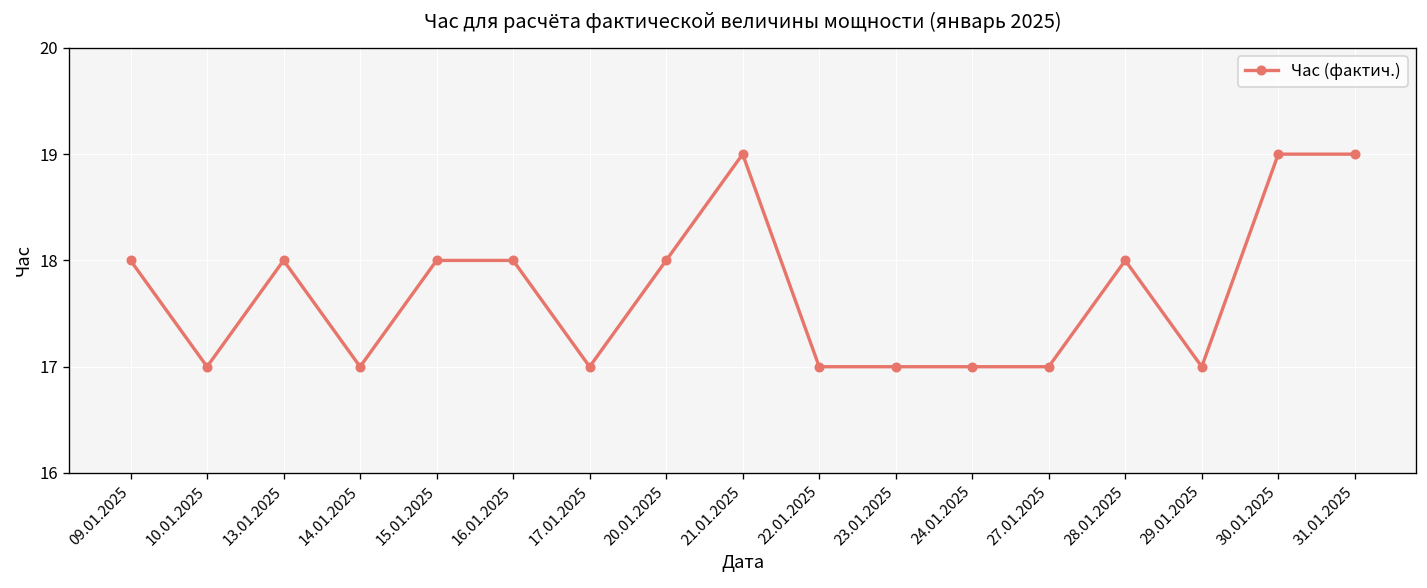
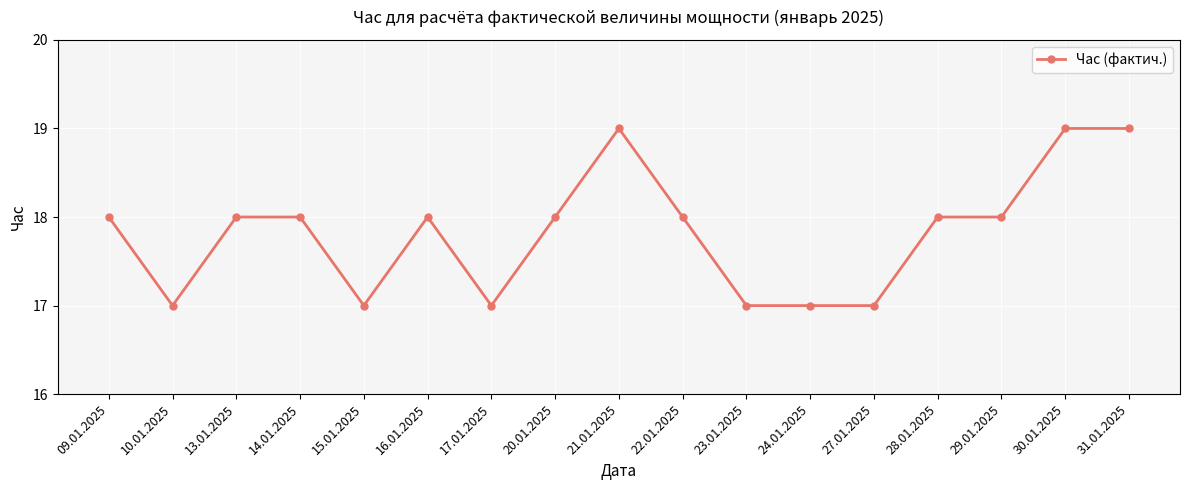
  {
    "09.01.2025": 18,
    "10.01.2025": 17,
    "13.01.2025": 18,
-   "14.01.2025": 17,
-   "15.01.2025": 18,
+   "14.01.2025": 18,
+   "15.01.2025": 17,
    "16.01.2025": 18,
    "17.01.2025": 17,
    "20.01.2025": 18,
    "21.01.2025": 19,
-   "22.01.2025": 17,
+   "22.01.2025": 18,
    "23.01.2025": 17,
    "24.01.2025": 17,
    "27.01.2025": 17,
    "28.01.2025": 18,
-   "29.01.2025": 17,
+   "29.01.2025": 18,
    "30.01.2025": 19,
    "31.01.2025": 19
  }
